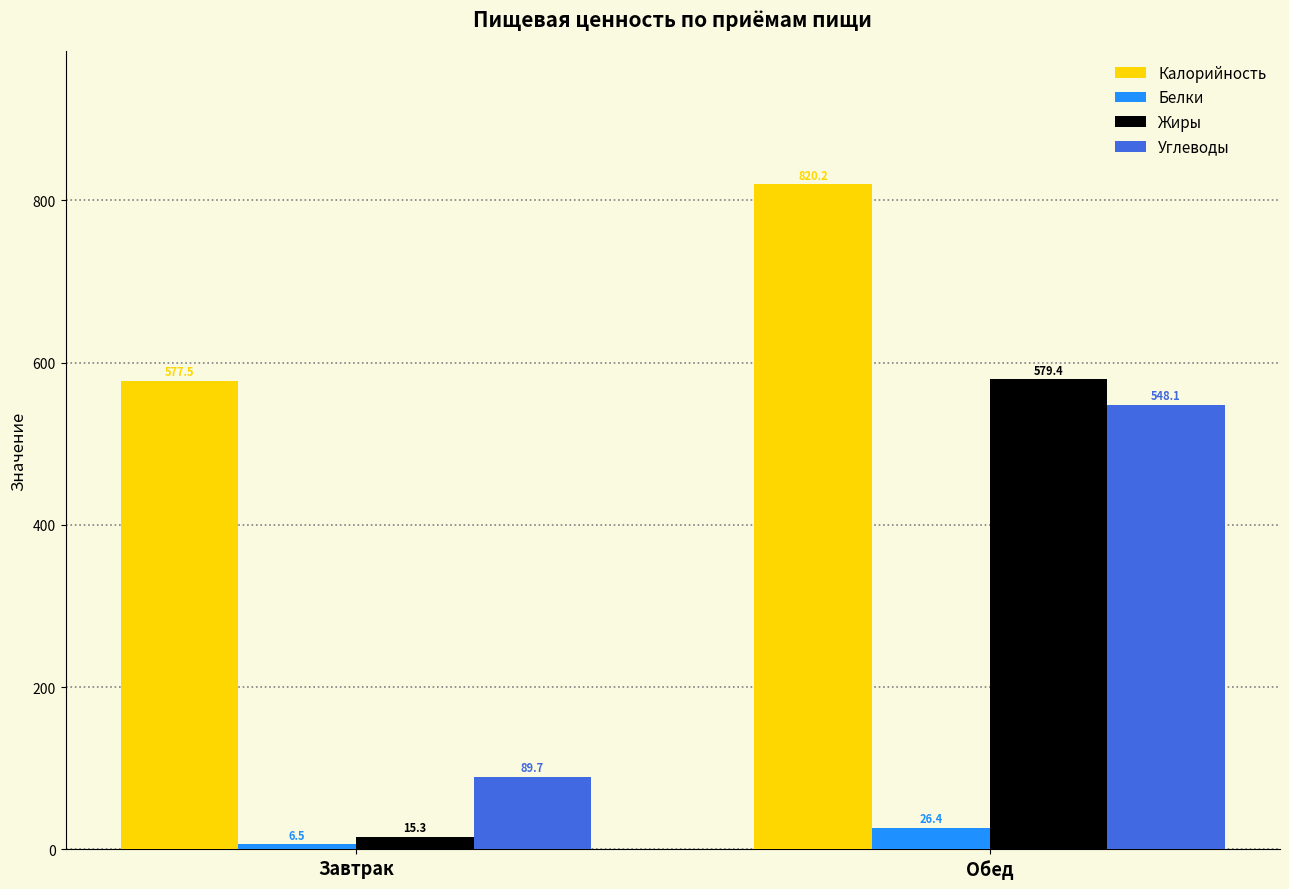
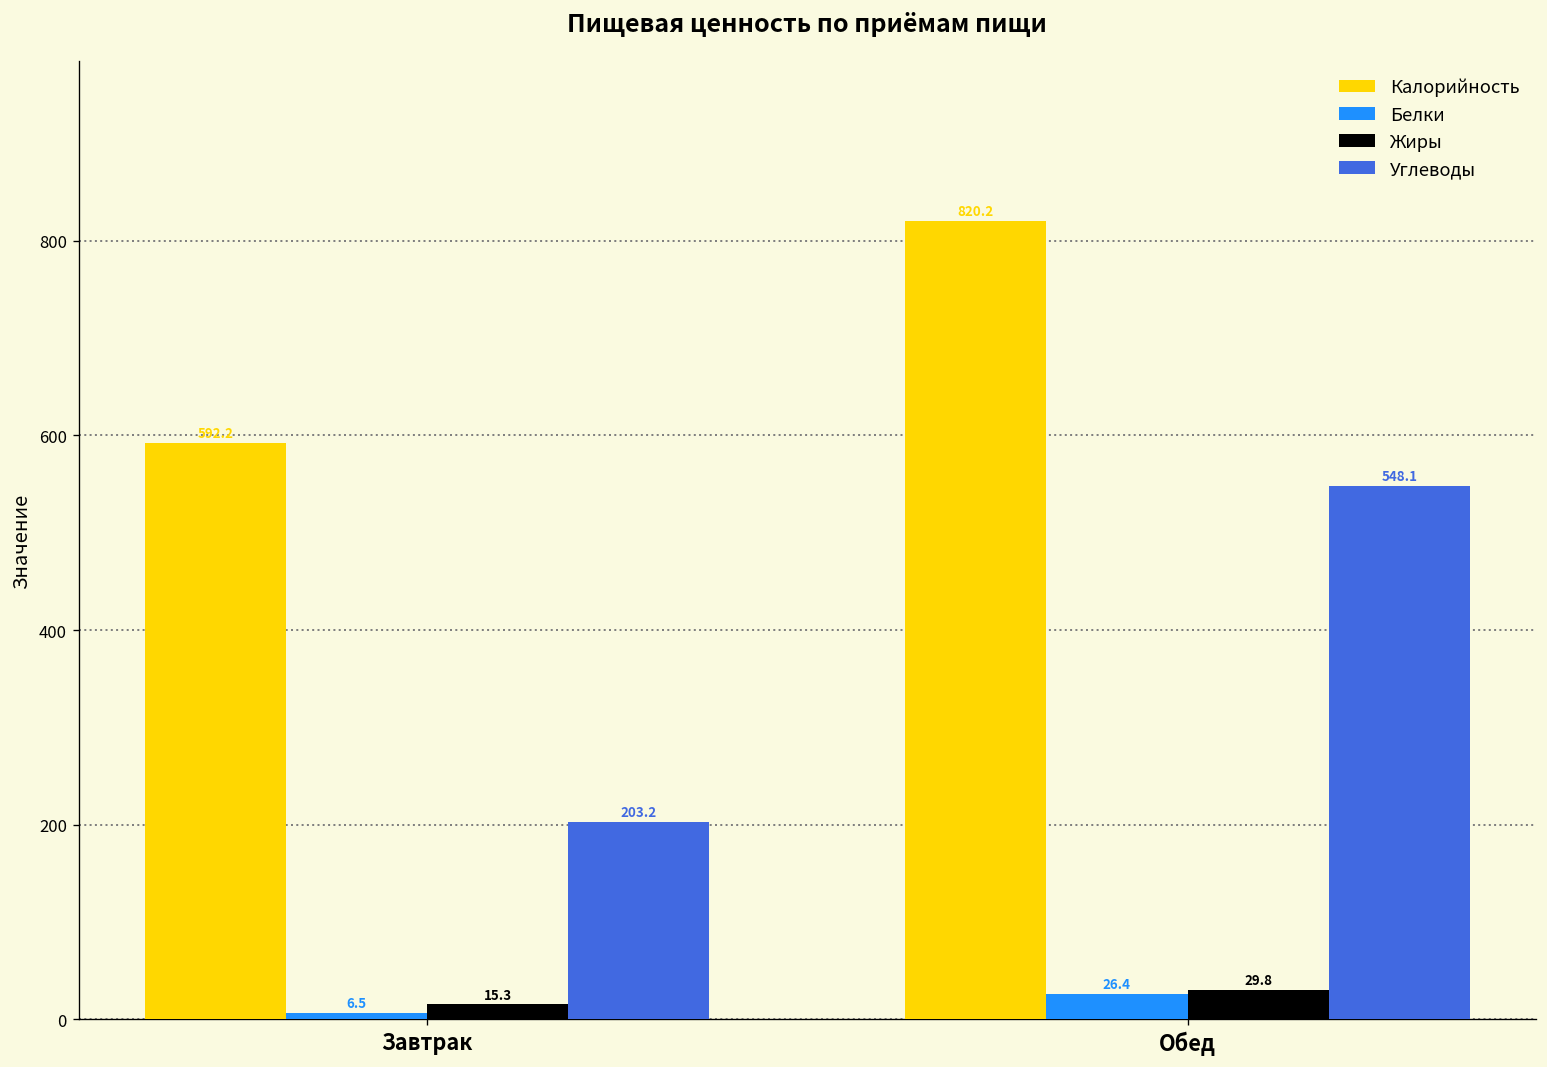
  {
    "Калорийность": {
-     "Завтрак": 577.5,
+     "Завтрак": 592.2,
      "Обед": 820.2
    },
    "Белки": {
      "Завтрак": 6.5,
      "Обед": 26.4
    },
    "Жиры": {
      "Завтрак": 15.3,
-     "Обед": 579.4
+     "Обед": 29.8
    },
    "Углеводы": {
-     "Завтрак": 89.7,
+     "Завтрак": 203.2,
      "Обед": 548.1
    }
  }
